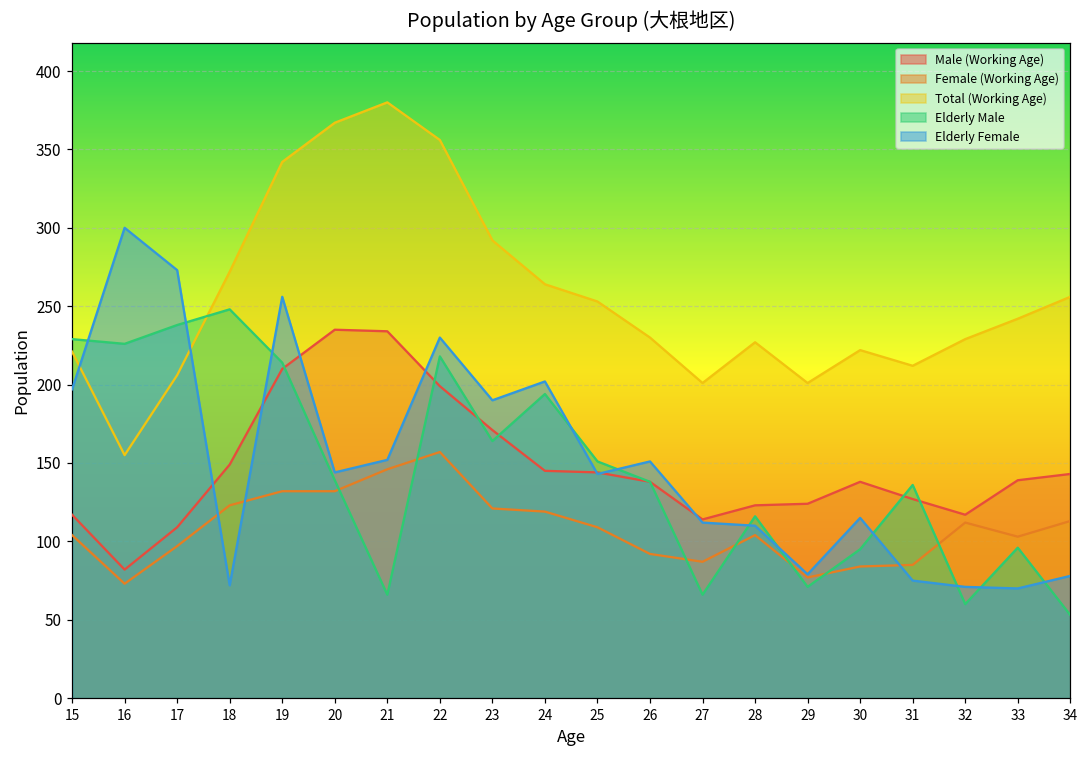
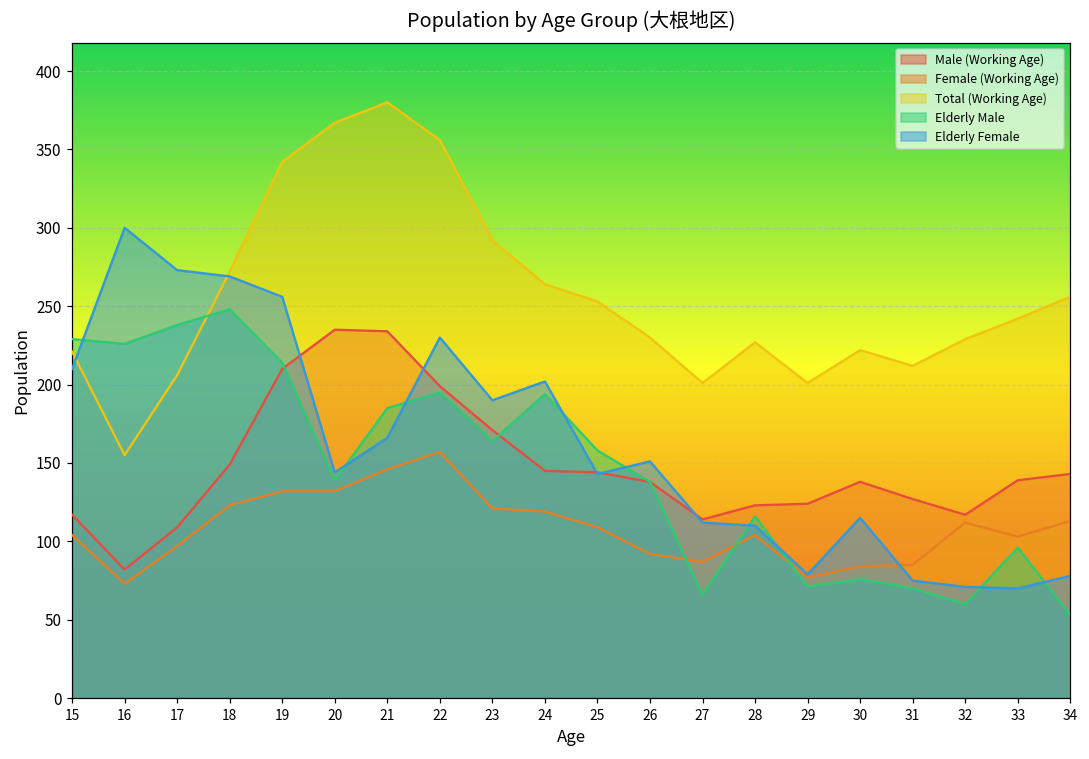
  {
    "Elderly Male": {
      "15": 229,
      "16": 226,
      "17": 238,
      "18": 248,
      "19": 214,
      "20": 139,
-     "21": 66,
-     "22": 218,
+     "21": 185,
+     "22": 195,
      "23": 164,
      "24": 194,
-     "25": 151,
+     "25": 158,
      "27": 66,
      "28": 116,
      "29": 71,
-     "30": 95,
-     "31": 136,
+     "30": 76,
+     "31": 70,
      "32": 60,
      "33": 96,
      "34": 53
    },
    "Elderly Female": {
-     "15": 197,
+     "15": 210,
      "16": 300,
      "17": 273,
-     "18": 72,
+     "18": 269,
      "19": 256,
      "20": 144,
-     "21": 152,
+     "21": 166,
      "22": 230,
      "23": 190,
      "24": 202,
      "26": 151,
      "27": 112,
      "28": 110,
      "29": 79,
      "30": 115,
      "31": 75,
      "32": 71,
      "33": 70,
      "34": 78
    }
  }
